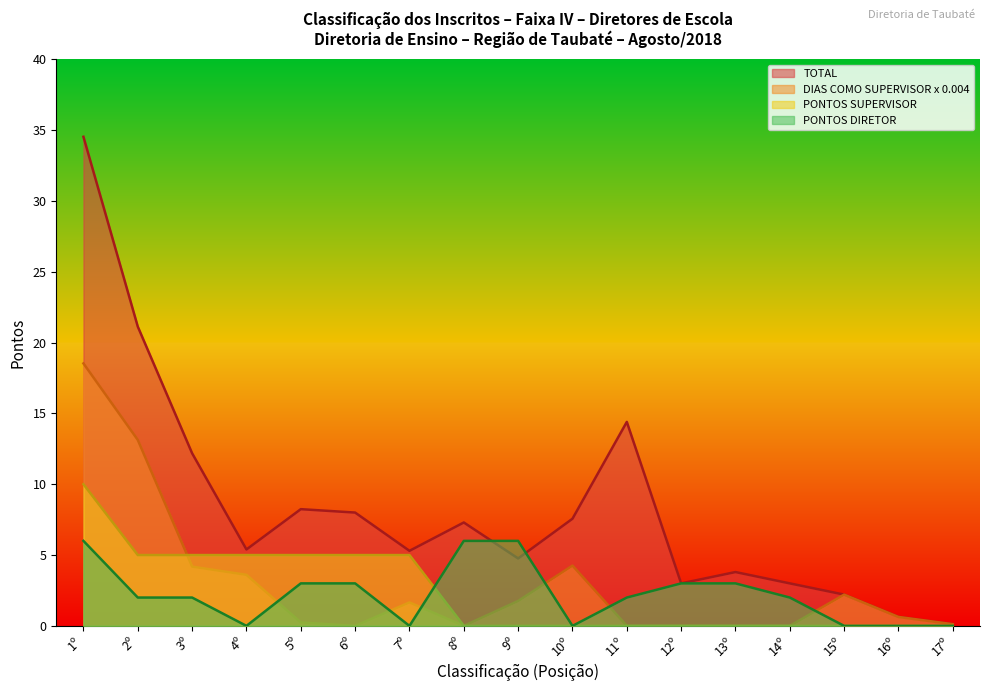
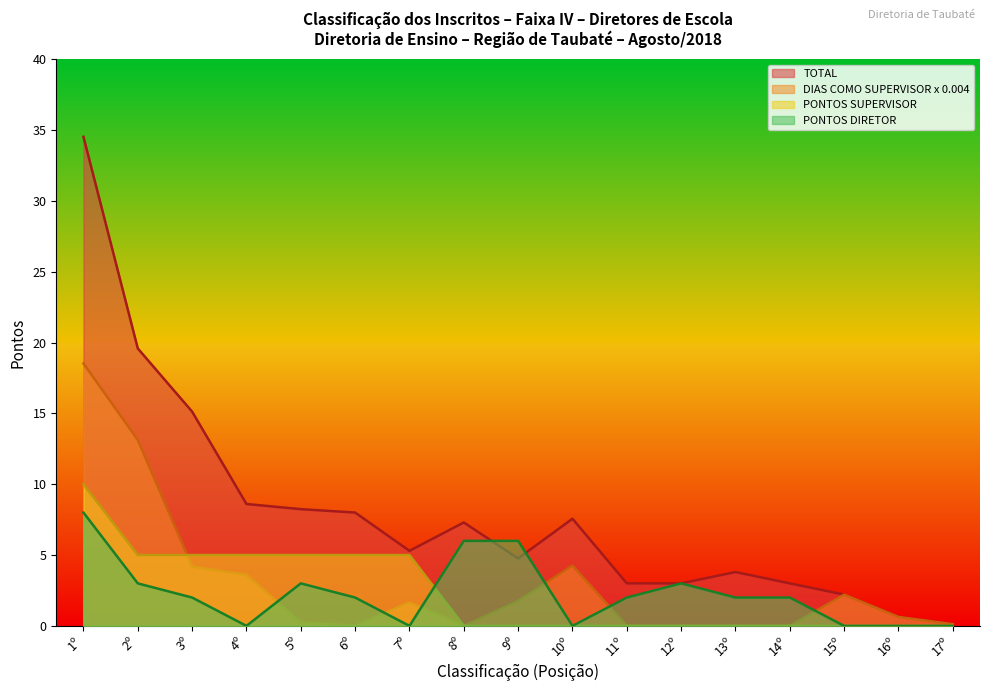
  {
    "TOTAL": {
      "1º": 34.5,
-     "2º": 21.1,
-     "3º": 12.2,
-     "4º": 5.4,
+     "2º": 19.6,
+     "3º": 15.1,
+     "4º": 8.6,
      "5º": 8.2,
      "6º": 8.0,
      "7º": 5.3,
      "8º": 7.3,
      "9º": 4.8,
      "10º": 7.6,
-     "11º": 14.4,
+     "11º": 3.0,
      "13º": 3.8,
      "14º": 3.0
    },
    "PONTOS DIRETOR": {
-     "1º": 6,
-     "2º": 2,
+     "1º": 8,
+     "2º": 3,
      "3º": 2,
      "4º": 0,
      "5º": 3,
-     "6º": 3,
+     "6º": 2,
      "7º": 0,
      "8º": 6,
      "9º": 6,
      "11º": 2,
-     "13º": 3,
+     "13º": 2,
      "14º": 2
    }
  }
